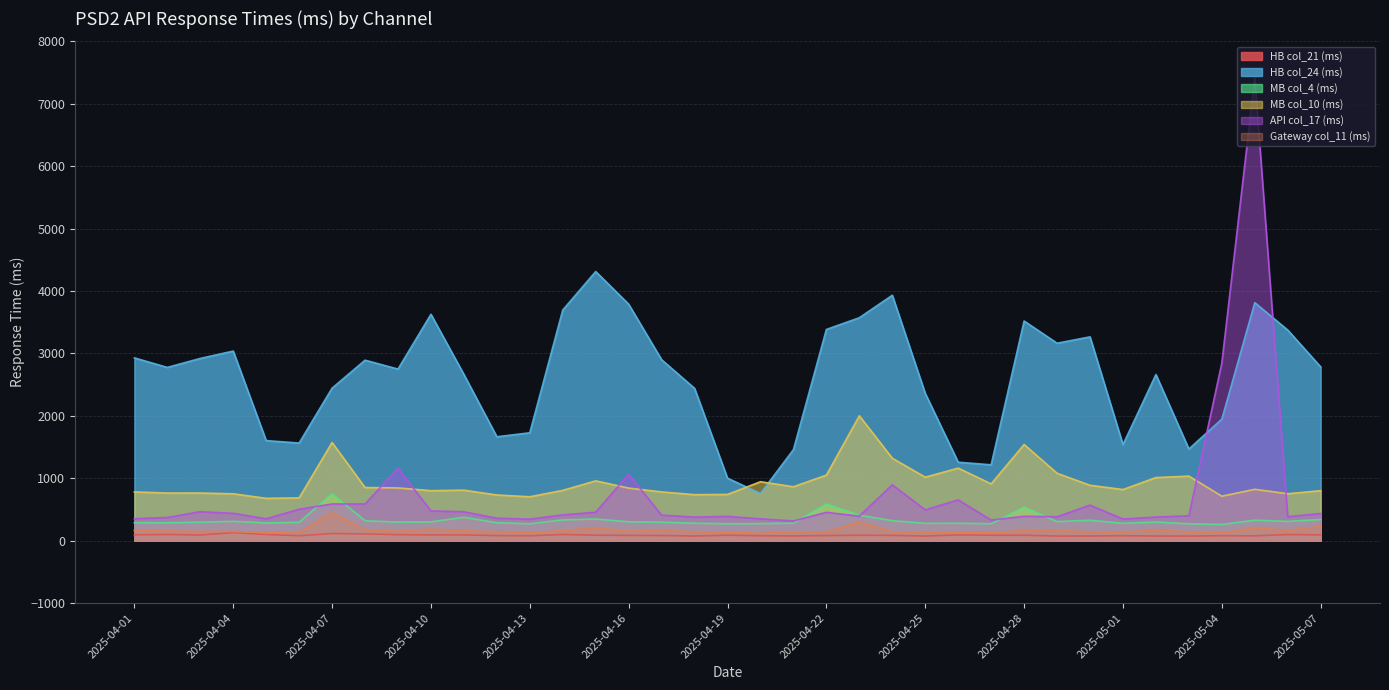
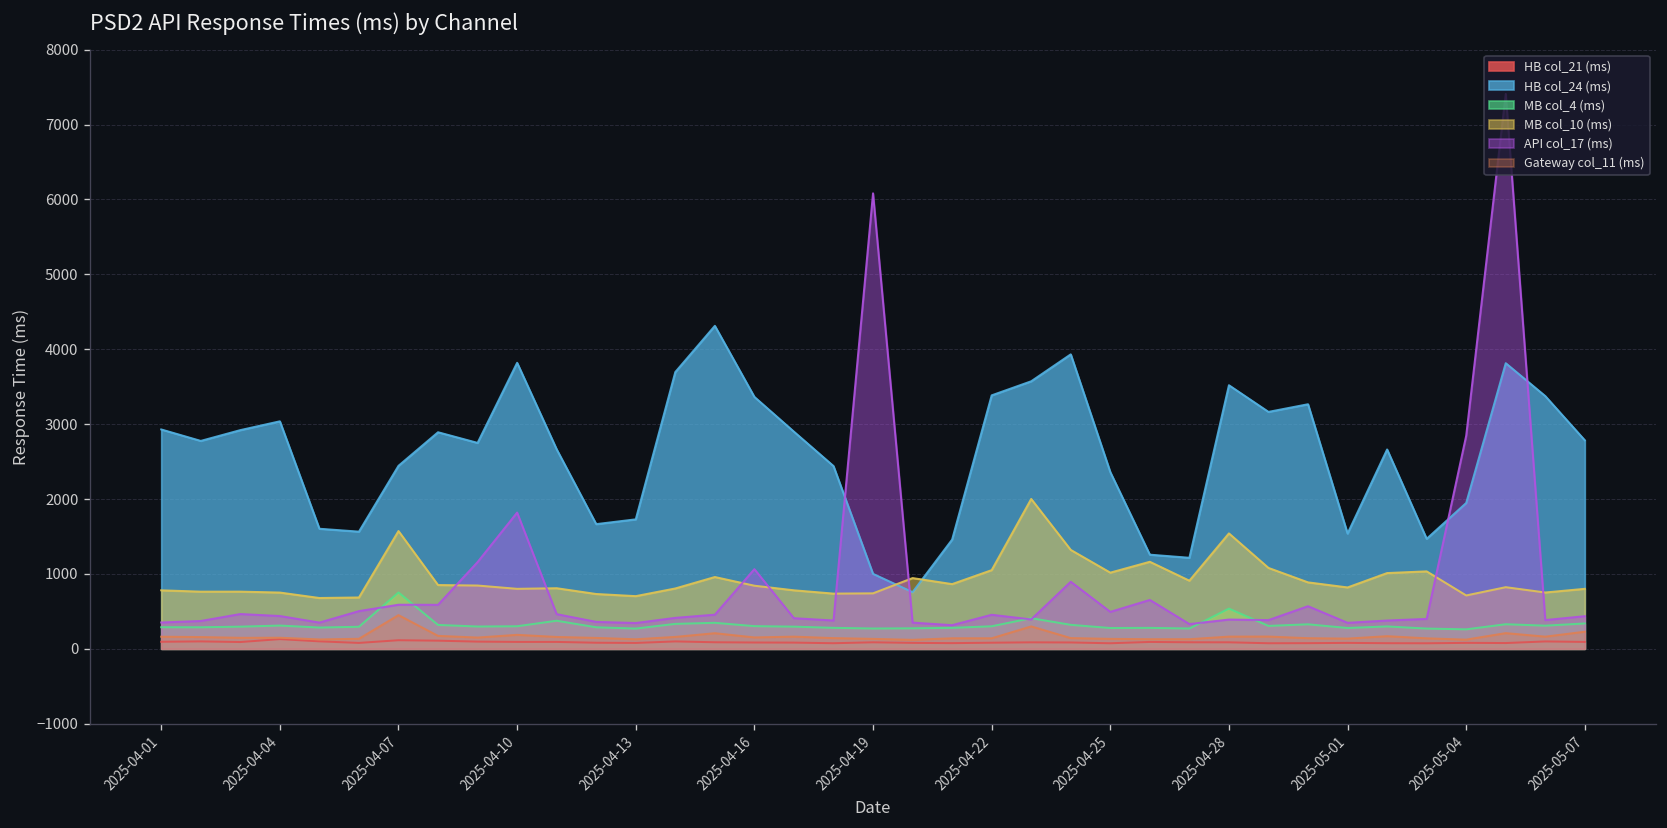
  {
    "HB col_24 (ms)": {
      "2025-04-01": 2900,
      "2025-04-04": 3000,
      "2025-04-07": 2400,
-     "2025-04-10": 3600,
+     "2025-04-10": 3800,
      "2025-04-13": 1700,
-     "2025-04-16": 3800,
+     "2025-04-16": 3400,
      "2025-04-19": 1000,
      "2025-04-22": 3400,
      "2025-04-25": 2400,
      "2025-04-28": 3500,
      "2025-05-01": 1500,
      "2025-05-04": 1900,
      "2025-05-07": 2800
    },
    "MB col_4 (ms)": {
      "2025-04-01": 300,
      "2025-04-04": 300,
      "2025-04-07": 800,
      "2025-04-10": 300,
      "2025-04-13": 300,
      "2025-04-16": 300,
      "2025-04-19": 300,
-     "2025-04-22": 600,
+     "2025-04-22": 300,
      "2025-04-25": 300,
      "2025-04-28": 500,
      "2025-05-01": 300,
      "2025-05-04": 300,
      "2025-05-07": 300
    },
    "MB col_10 (ms)": {
      "2025-04-01": 800,
      "2025-04-04": 800,
      "2025-04-07": 1600,
      "2025-04-10": 800,
      "2025-04-13": 700,
      "2025-04-16": 800,
      "2025-04-19": 700,
      "2025-04-22": 1100,
      "2025-04-25": 1000,
      "2025-04-28": 1500,
      "2025-05-01": 800,
      "2025-05-04": 700,
      "2025-05-07": 800
    },
    "API col_17 (ms)": {
      "2025-04-01": 400,
      "2025-04-04": 400,
      "2025-04-07": 600,
-     "2025-04-10": 500,
+     "2025-04-10": 1800,
      "2025-04-13": 300,
      "2025-04-16": 1100,
-     "2025-04-19": 400,
+     "2025-04-19": 6100,
      "2025-04-22": 500,
      "2025-04-25": 500,
      "2025-04-28": 400,
      "2025-05-01": 300,
      "2025-05-04": 2800,
      "2025-05-07": 400
    }
  }
